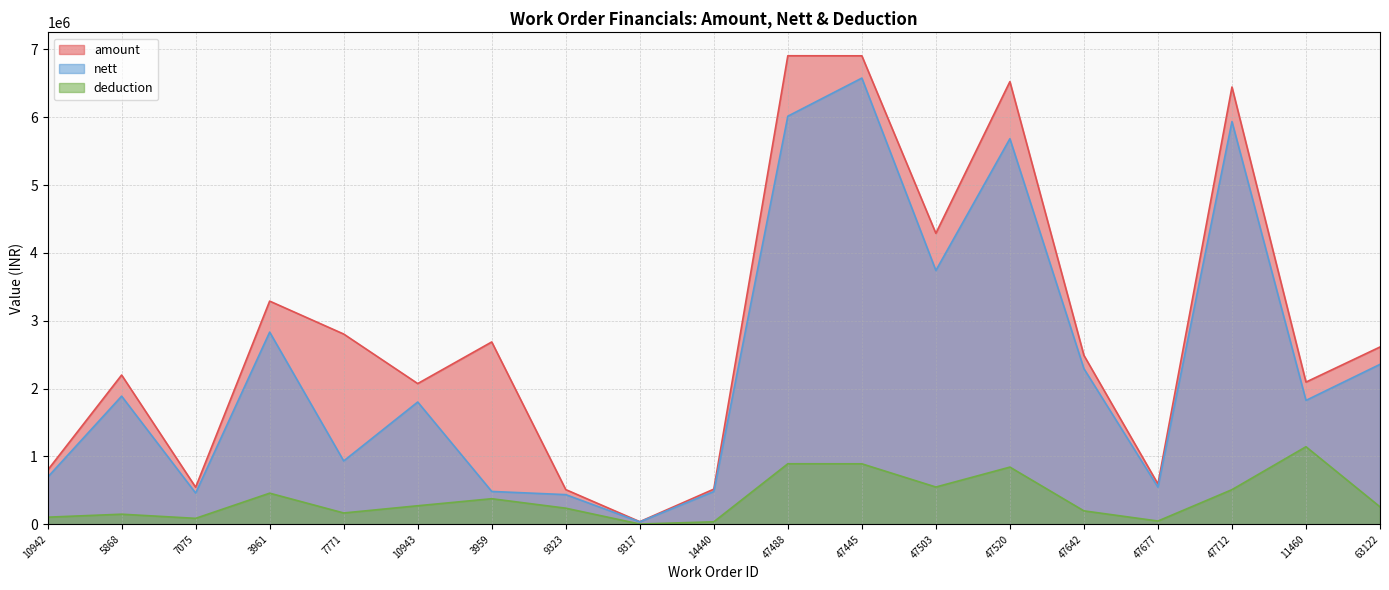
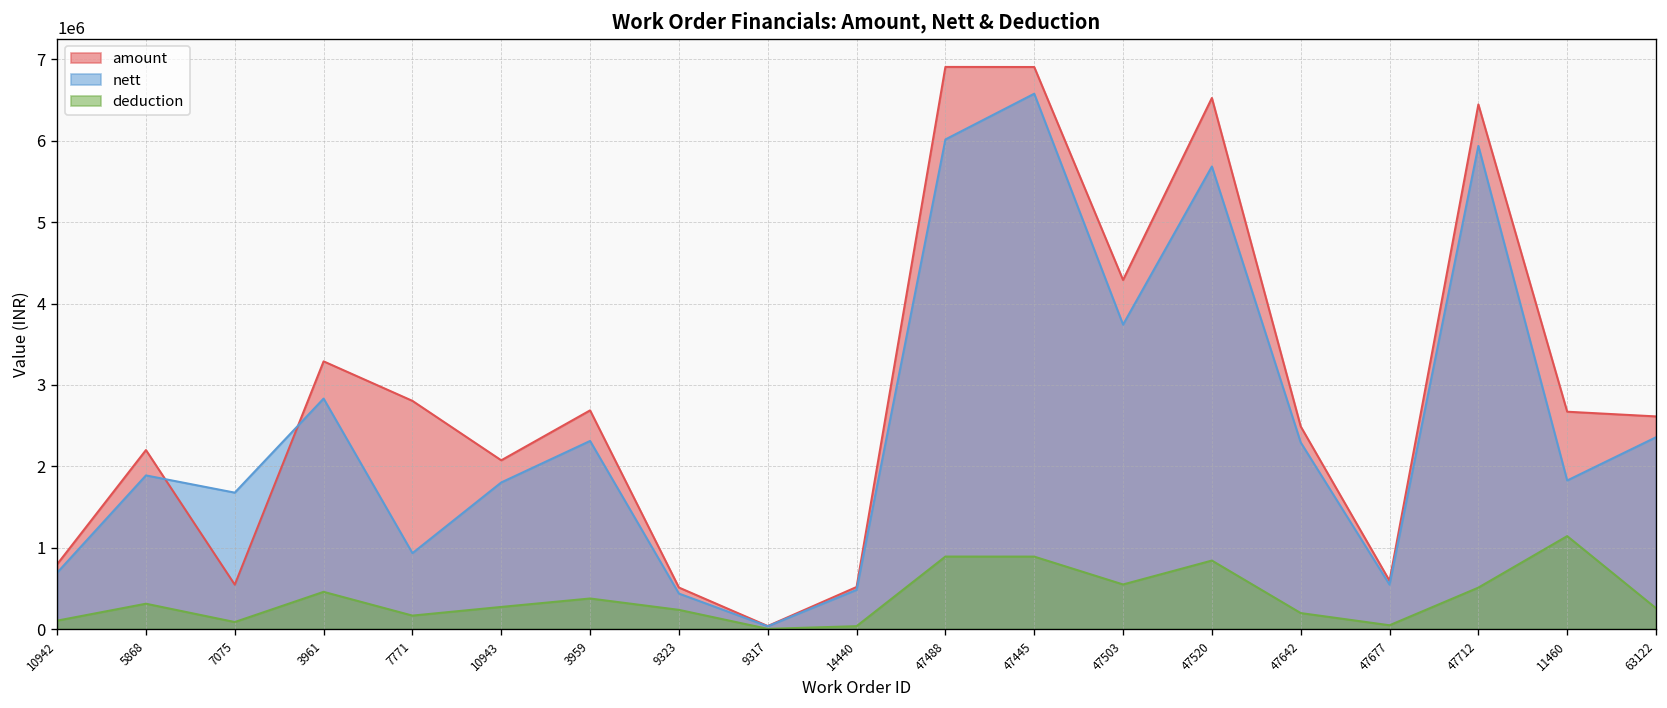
  {
    "amount": {
      "10942": 800000,
      "5868": 2200000,
      "7075": 500000,
      "3961": 3300000,
      "7771": 2800000,
      "10943": 2100000,
      "3959": 2700000,
      "9323": 500000,
      "47488": 6900000,
      "47445": 6900000,
      "47503": 4300000,
      "47520": 6500000,
      "47642": 2500000,
      "47677": 600000,
      "47712": 6400000,
-     "11460": 2100000,
+     "11460": 2700000,
      "63122": 2600000
    },
    "nett": {
      "10942": 700000,
      "5868": 1900000,
-     "7075": 500000,
+     "7075": 1700000,
      "3961": 2800000,
      "7771": 900000,
      "10943": 1800000,
-     "3959": 500000,
+     "3959": 2300000,
      "9323": 400000,
      "47488": 6000000,
      "47445": 6600000,
      "47503": 3700000,
      "47520": 5700000,
      "47642": 2300000,
      "47677": 500000,
      "47712": 5900000,
      "11460": 1800000,
      "63122": 2400000
    },
    "deduction": {
      "10942": 100000,
-     "5868": 100000,
+     "5868": 300000,
      "7075": 100000,
      "3961": 500000,
      "7771": 200000,
      "10943": 300000,
      "3959": 400000,
      "9323": 200000,
      "14440": 0,
      "47488": 900000,
      "47445": 900000,
      "47503": 500000,
      "47520": 800000,
      "47642": 200000,
      "47677": 0,
      "47712": 500000,
      "11460": 1100000,
      "63122": 300000
    }
  }
